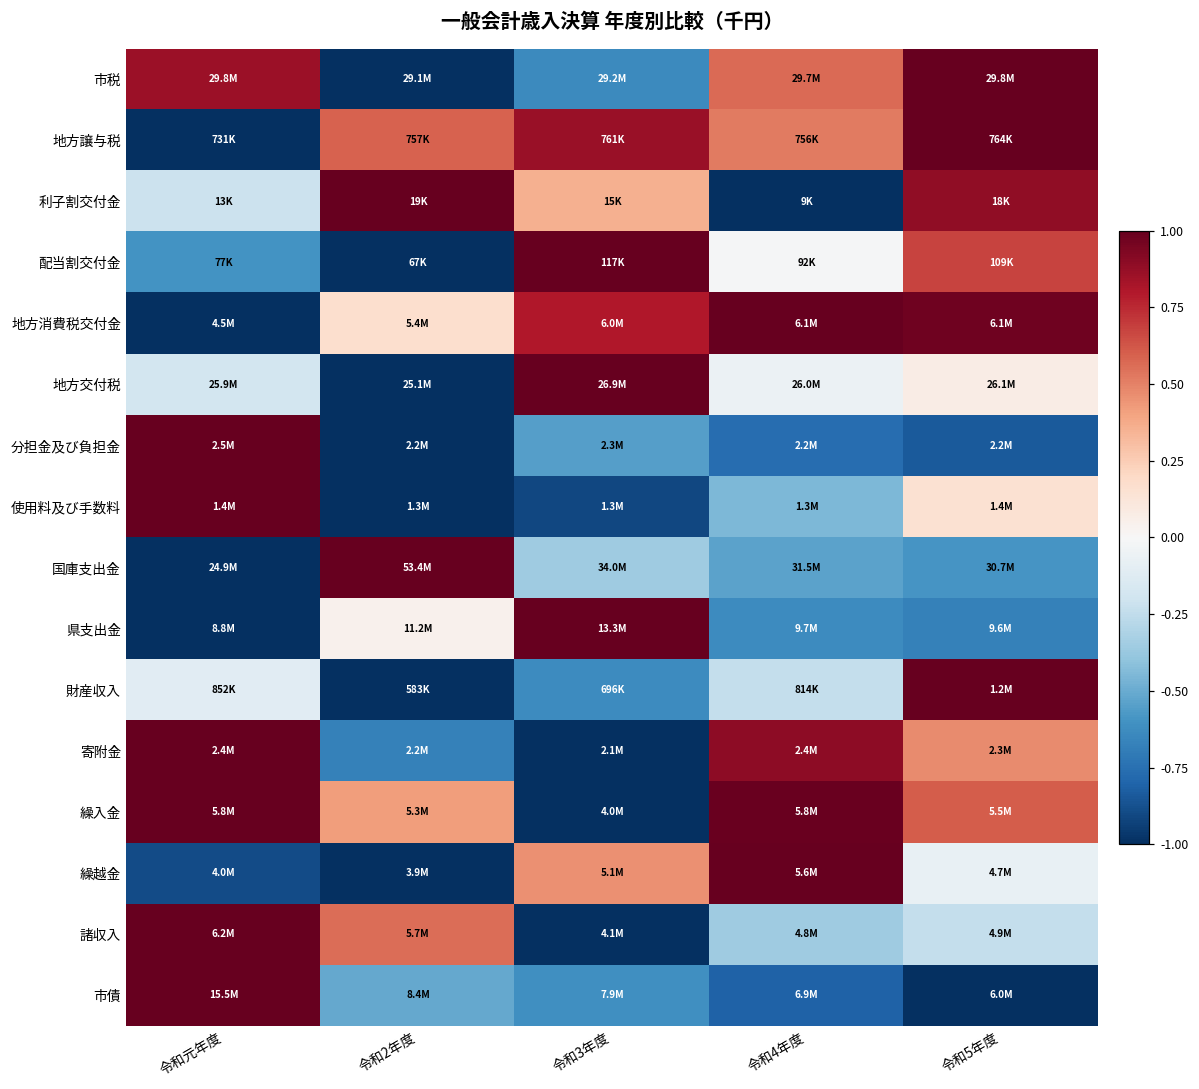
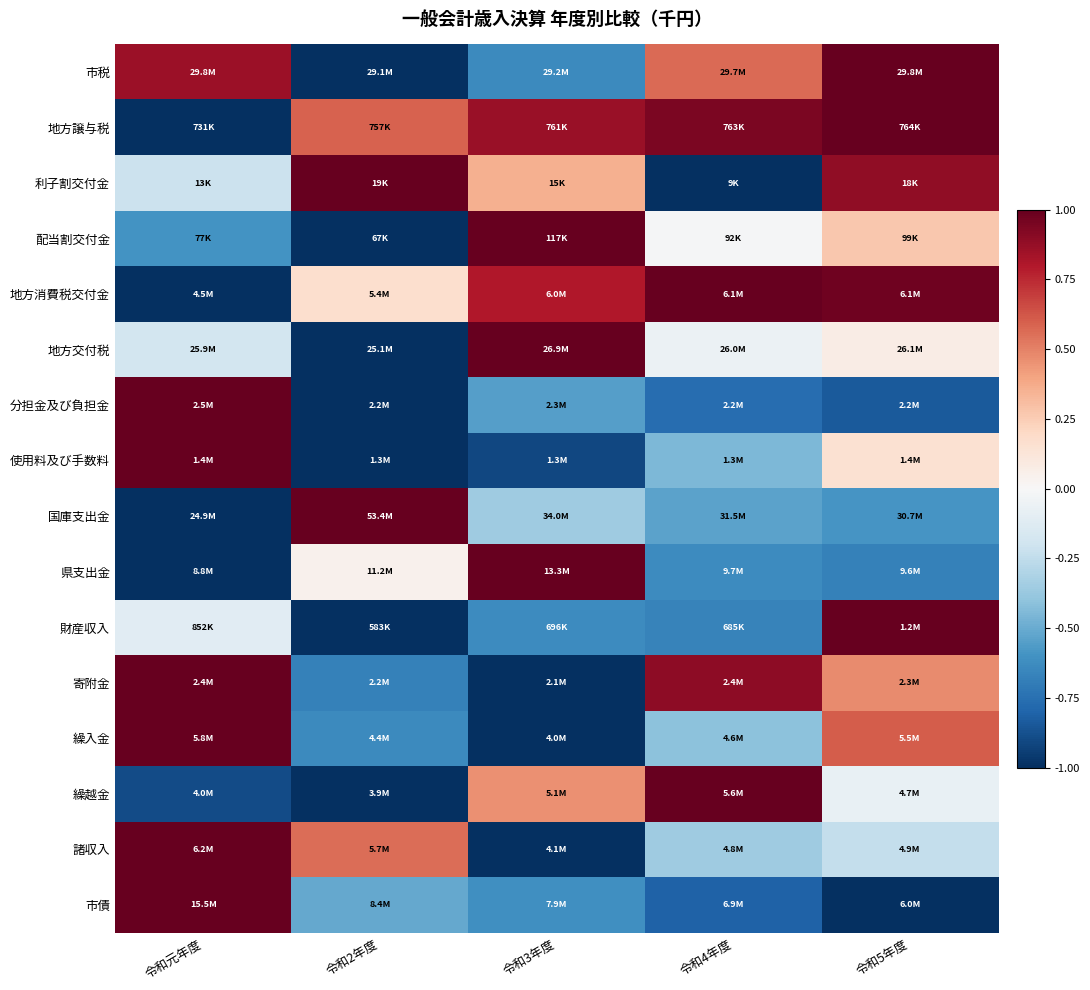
  {
    "市税": {
      "令和元年度": "29.8M",
      "令和2年度": "29.1M",
      "令和3年度": "29.2M",
      "令和4年度": "29.7M",
      "令和5年度": "29.8M"
    },
    "地方譲与税": {
      "令和元年度": "731K",
      "令和2年度": "757K",
      "令和3年度": "761K",
-     "令和4年度": "756K",
+     "令和4年度": "763K",
      "令和5年度": "764K"
    },
    "利子割交付金": {
      "令和元年度": "13K",
      "令和2年度": "19K",
      "令和3年度": "15K",
      "令和4年度": "9K",
      "令和5年度": "18K"
    },
    "配当割交付金": {
      "令和元年度": "77K",
      "令和2年度": "67K",
      "令和3年度": "117K",
      "令和4年度": "92K",
-     "令和5年度": "109K"
+     "令和5年度": "99K"
    },
    "地方消費税交付金": {
      "令和元年度": "4.5M",
      "令和2年度": "5.4M",
      "令和3年度": "6.0M",
      "令和4年度": "6.1M",
      "令和5年度": "6.1M"
    },
    "地方交付税": {
      "令和元年度": "25.9M",
      "令和2年度": "25.1M",
      "令和3年度": "26.9M",
      "令和4年度": "26.0M",
      "令和5年度": "26.1M"
    },
    "分担金及び負担金": {
      "令和元年度": "2.5M",
      "令和2年度": "2.2M",
      "令和3年度": "2.3M",
      "令和4年度": "2.2M",
      "令和5年度": "2.2M"
    },
    "使用料及び手数料": {
      "令和元年度": "1.4M",
      "令和2年度": "1.3M",
      "令和3年度": "1.3M",
      "令和4年度": "1.3M",
      "令和5年度": "1.4M"
    },
    "国庫支出金": {
      "令和元年度": "24.9M",
      "令和2年度": "53.4M",
      "令和3年度": "34.0M",
      "令和4年度": "31.5M",
      "令和5年度": "30.7M"
    },
    "県支出金": {
      "令和元年度": "8.8M",
      "令和2年度": "11.2M",
      "令和3年度": "13.3M",
      "令和4年度": "9.7M",
      "令和5年度": "9.6M"
    },
    "財産収入": {
      "令和元年度": "852K",
      "令和2年度": "583K",
      "令和3年度": "696K",
-     "令和4年度": "814K",
+     "令和4年度": "685K",
      "令和5年度": "1.2M"
    },
    "寄附金": {
      "令和元年度": "2.4M",
      "令和2年度": "2.2M",
      "令和3年度": "2.1M",
      "令和4年度": "2.4M",
      "令和5年度": "2.3M"
    },
    "繰入金": {
      "令和元年度": "5.8M",
-     "令和2年度": "5.3M",
+     "令和2年度": "4.4M",
      "令和3年度": "4.0M",
-     "令和4年度": "5.8M",
+     "令和4年度": "4.6M",
      "令和5年度": "5.5M"
    },
    "繰越金": {
      "令和元年度": "4.0M",
      "令和2年度": "3.9M",
      "令和3年度": "5.1M",
      "令和4年度": "5.6M",
      "令和5年度": "4.7M"
    },
    "諸収入": {
      "令和元年度": "6.2M",
      "令和2年度": "5.7M",
      "令和3年度": "4.1M",
      "令和4年度": "4.8M",
      "令和5年度": "4.9M"
    },
    "市債": {
      "令和元年度": "15.5M",
      "令和2年度": "8.4M",
      "令和3年度": "7.9M",
      "令和4年度": "6.9M",
      "令和5年度": "6.0M"
    }
  }
